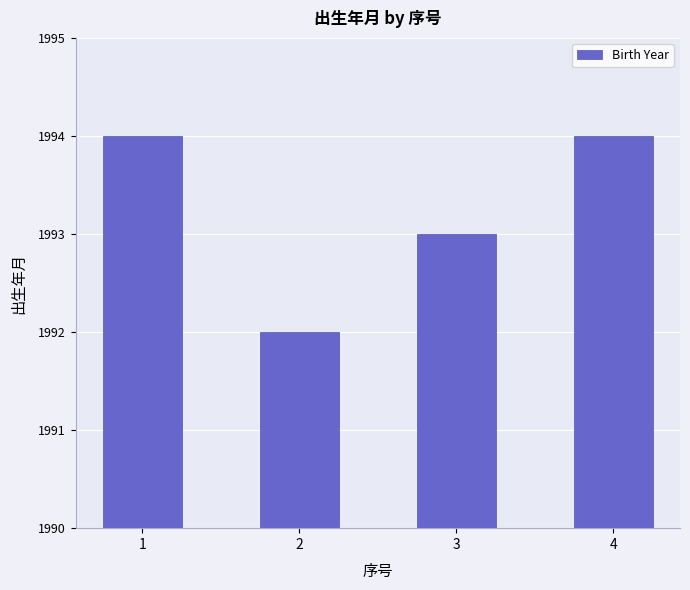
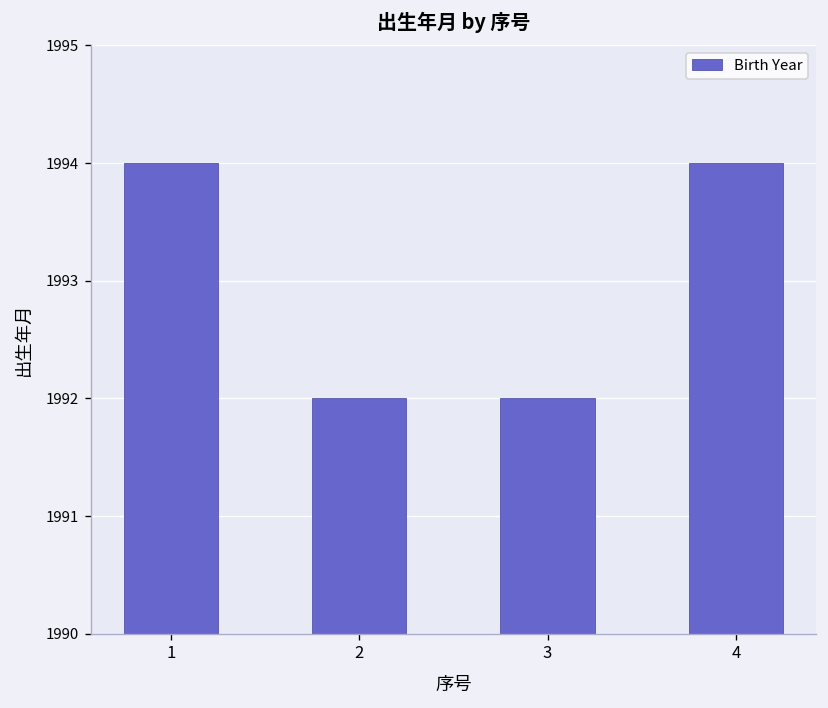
  {
    "1": 1994,
    "2": 1992,
-   "3": 1993,
+   "3": 1992,
    "4": 1994
  }
